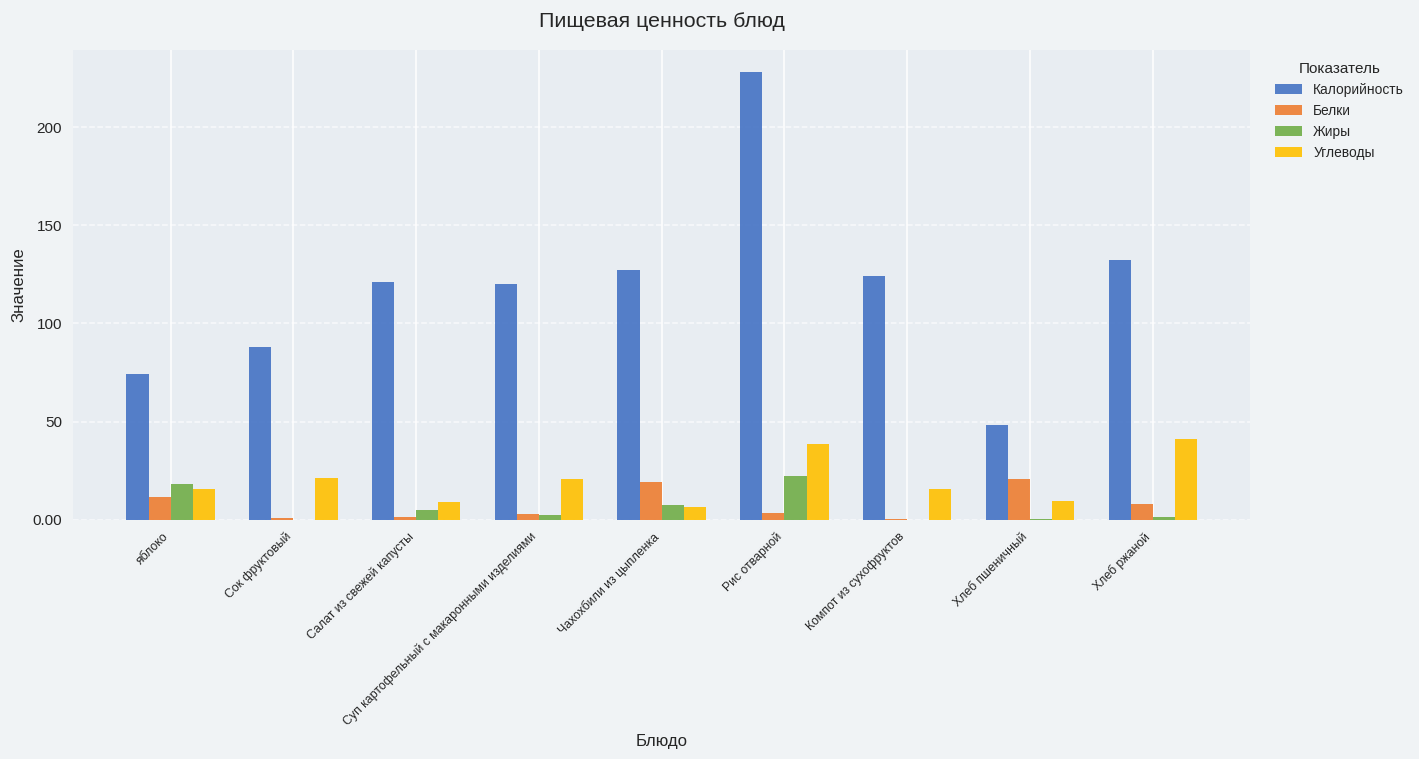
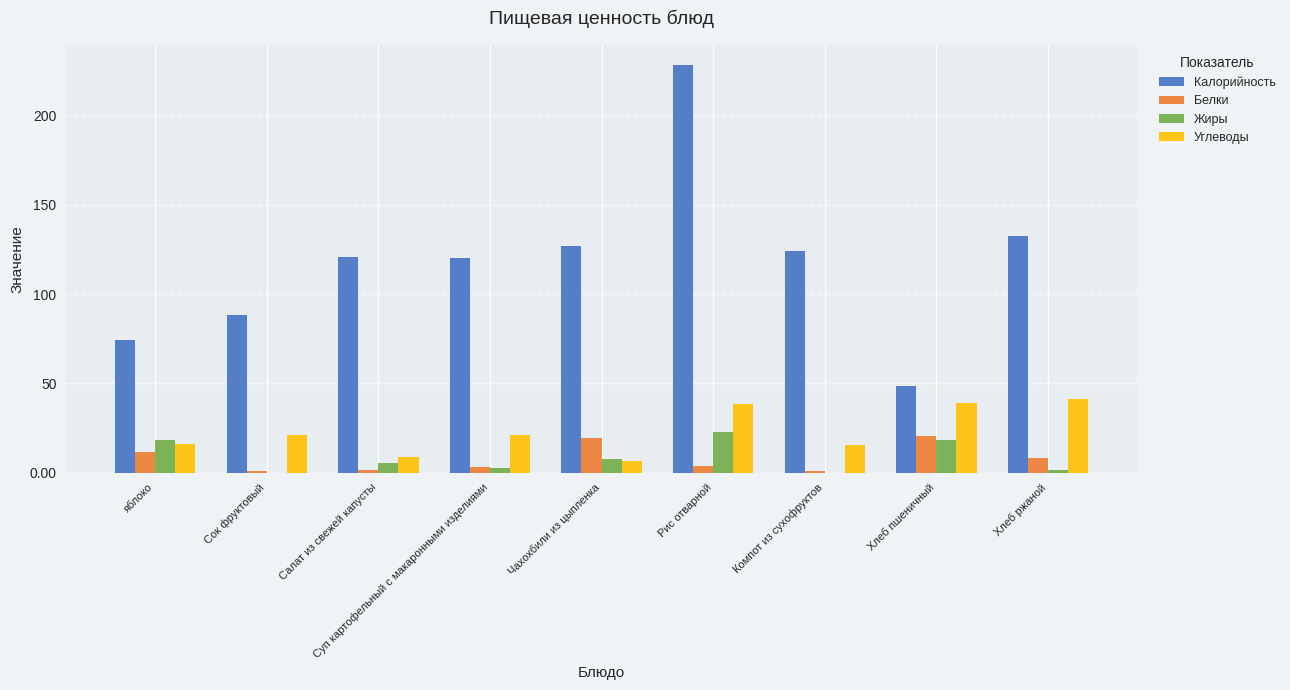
  {
    "Калорийность": {
      "яблоко": 74,
      "Сок фруктовый": 88,
      "Салат из свежей капусты": 121,
      "Суп картофельный с макаронными изделиями": 120,
      "Чахохбили из цыпленка": 127,
      "Рис отварной": 228,
      "Компот из сухофруктов": 124,
      "Хлеб пшеничный": 48,
      "Хлеб ржаной": 132
    },
    "Белки": {
      "яблоко": 12,
      "Суп картофельный с макаронными изделиями": 3,
      "Чахохбили из цыпленка": 19,
      "Рис отварной": 4,
      "Хлеб пшеничный": 21,
      "Хлеб ржаной": 8
    },
    "Жиры": {
      "яблоко": 18,
      "Сок фруктовый": 0,
      "Салат из свежей капусты": 5,
      "Суп картофельный с макаронными изделиями": 3,
      "Чахохбили из цыпленка": 8,
      "Рис отварной": 23,
      "Компот из сухофруктов": 0,
-     "Хлеб пшеничный": 0,
+     "Хлеб пшеничный": 18,
      "Хлеб ржаной": 1
    },
    "Углеводы": {
      "яблоко": 16,
      "Сок фруктовый": 21,
      "Салат из свежей капусты": 9,
      "Суп картофельный с макаронными изделиями": 21,
      "Чахохбили из цыпленка": 6,
      "Рис отварной": 39,
      "Компот из сухофруктов": 16,
-     "Хлеб пшеничный": 10,
+     "Хлеб пшеничный": 39,
      "Хлеб ржаной": 41
    }
  }
